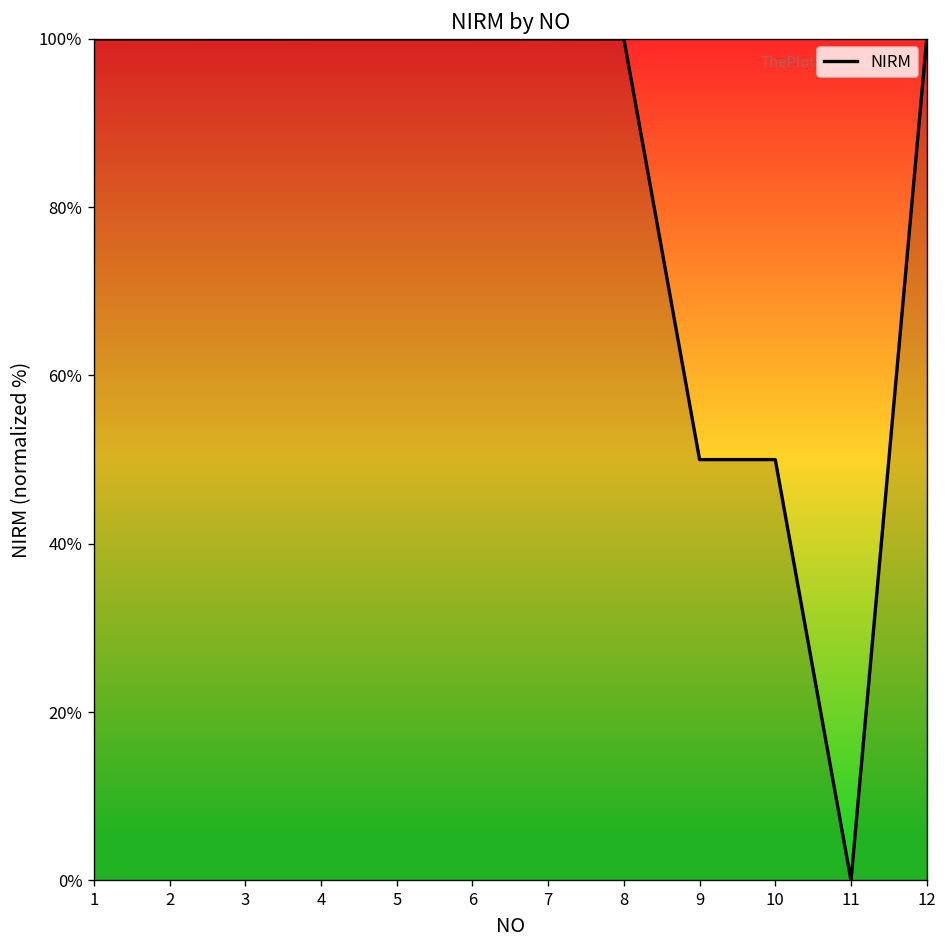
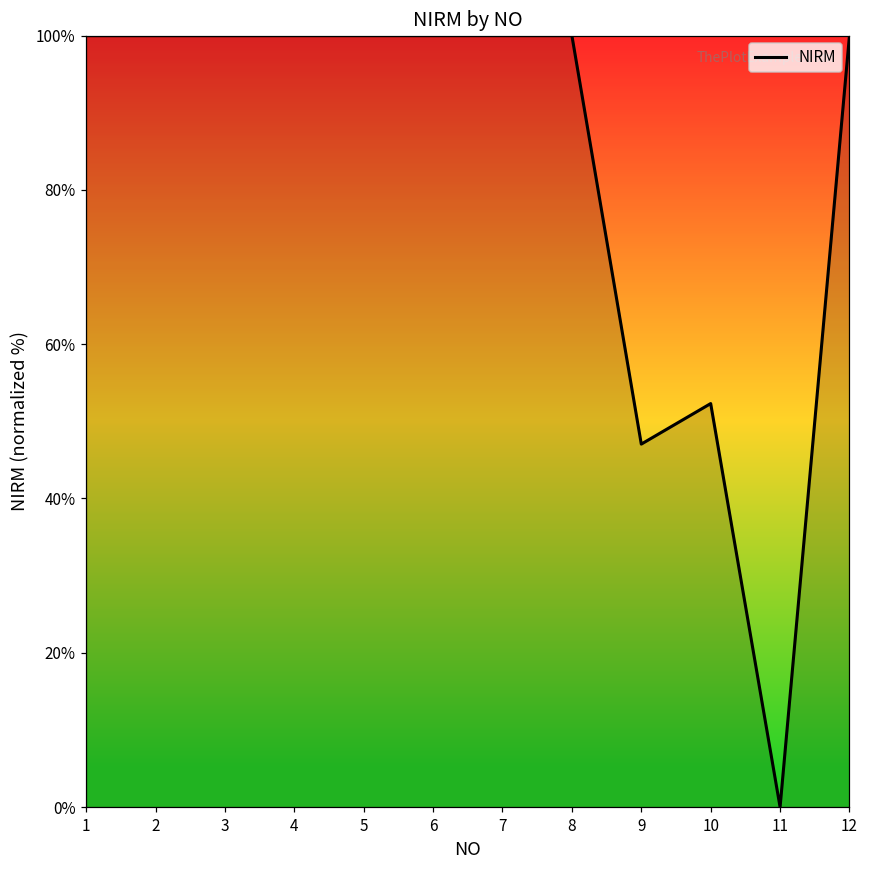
  {
    "1": "100%",
    "2": "100%",
    "3": "100%",
    "4": "100%",
    "5": "100%",
    "6": "100%",
    "7": "100%",
    "8": "100%",
-   "9": "50%",
-   "10": "50%",
+   "9": "47%",
+   "10": "52%",
    "11": "0%",
    "12": "100%"
  }
